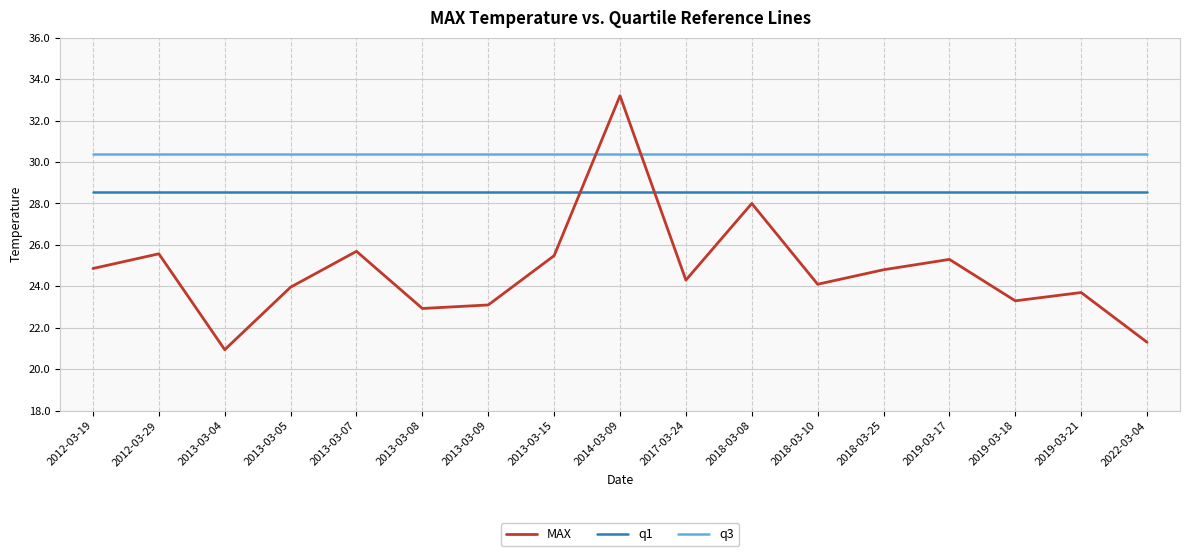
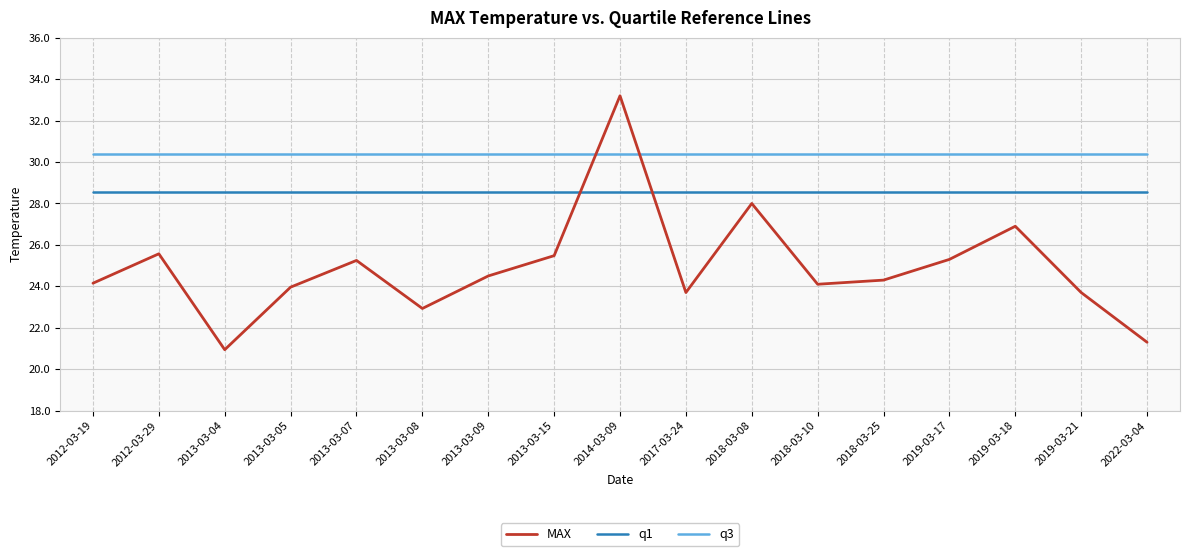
  {
    "MAX": {
-     "2012-03-19": 24.9,
+     "2012-03-19": 24.2,
      "2012-03-29": 25.6,
      "2013-03-04": 20.9,
      "2013-03-05": 24.0,
-     "2013-03-07": 25.7,
+     "2013-03-07": 25.3,
      "2013-03-08": 22.9,
-     "2013-03-09": 23.1,
+     "2013-03-09": 24.5,
      "2013-03-15": 25.5,
      "2014-03-09": 33.2,
-     "2017-03-24": 24.3,
+     "2017-03-24": 23.7,
      "2018-03-08": 28.0,
      "2018-03-10": 24.1,
-     "2018-03-25": 24.8,
+     "2018-03-25": 24.3,
      "2019-03-17": 25.3,
-     "2019-03-18": 23.3,
+     "2019-03-18": 26.9,
      "2019-03-21": 23.7,
      "2022-03-04": 21.3
    },
    "q1": {
      "2012-03-19": 28.5,
      "2012-03-29": 28.5,
      "2013-03-04": 28.5,
      "2013-03-05": 28.5,
      "2013-03-07": 28.5,
      "2013-03-08": 28.5,
      "2013-03-09": 28.5,
      "2013-03-15": 28.5,
      "2014-03-09": 28.5,
      "2017-03-24": 28.5,
      "2018-03-08": 28.5,
      "2018-03-10": 28.5,
      "2018-03-25": 28.5,
      "2019-03-17": 28.5,
      "2019-03-18": 28.5,
      "2019-03-21": 28.5,
      "2022-03-04": 28.5
    },
    "q3": {
      "2012-03-19": 30.4,
      "2012-03-29": 30.4,
      "2013-03-04": 30.4,
      "2013-03-05": 30.4,
      "2013-03-07": 30.4,
      "2013-03-08": 30.4,
      "2013-03-09": 30.4,
      "2013-03-15": 30.4,
      "2014-03-09": 30.4,
      "2017-03-24": 30.4,
      "2018-03-08": 30.4,
      "2018-03-10": 30.4,
      "2018-03-25": 30.4,
      "2019-03-17": 30.4,
      "2019-03-18": 30.4,
      "2019-03-21": 30.4,
      "2022-03-04": 30.4
    }
  }
